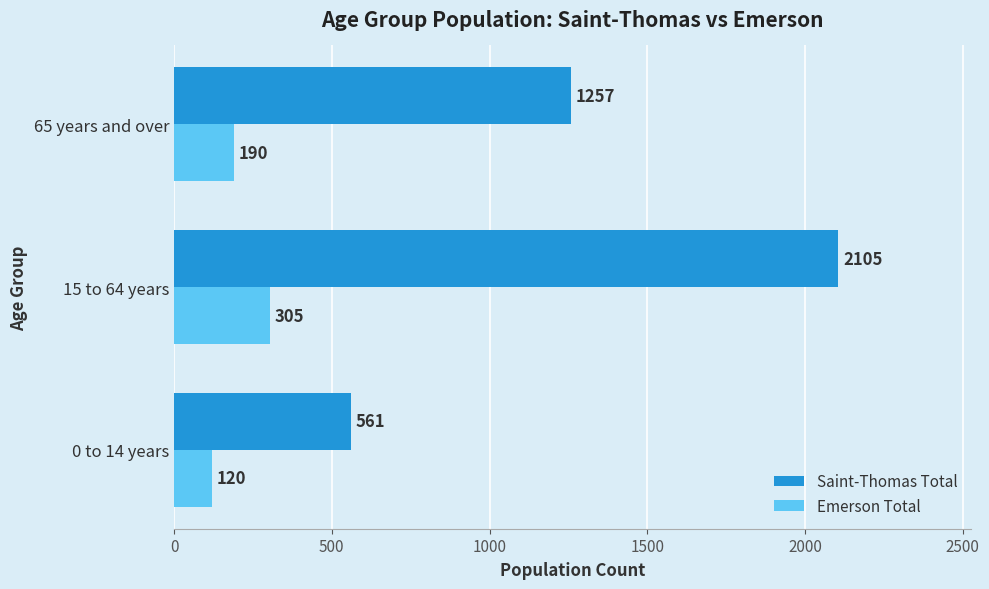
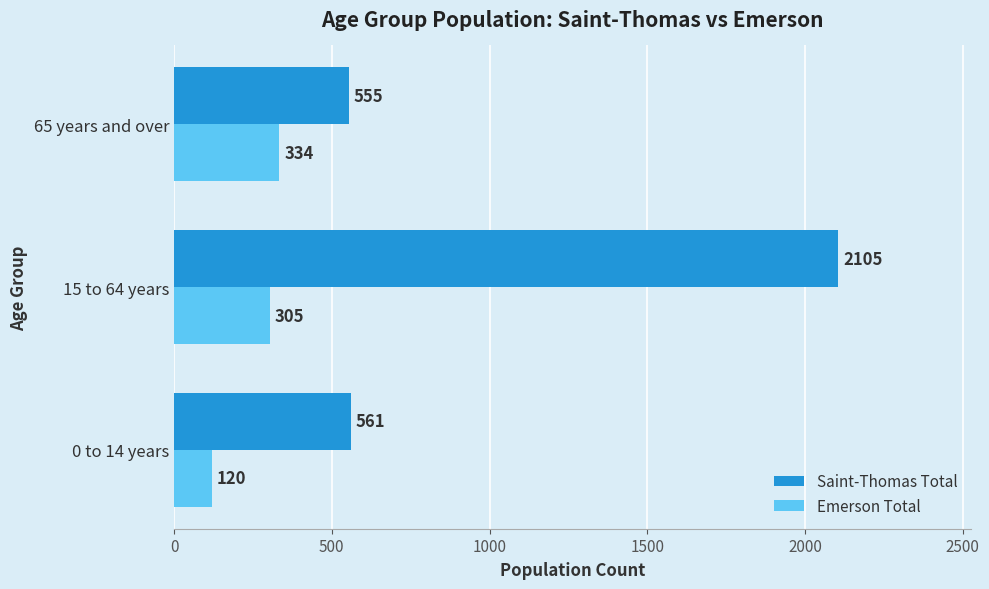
  {
    "Saint-Thomas Total": {
-     "65 years and over": 1257,
+     "65 years and over": 555,
      "15 to 64 years": 2105,
      "0 to 14 years": 561
    },
    "Emerson Total": {
-     "65 years and over": 190,
+     "65 years and over": 334,
      "15 to 64 years": 305,
      "0 to 14 years": 120
    }
  }
